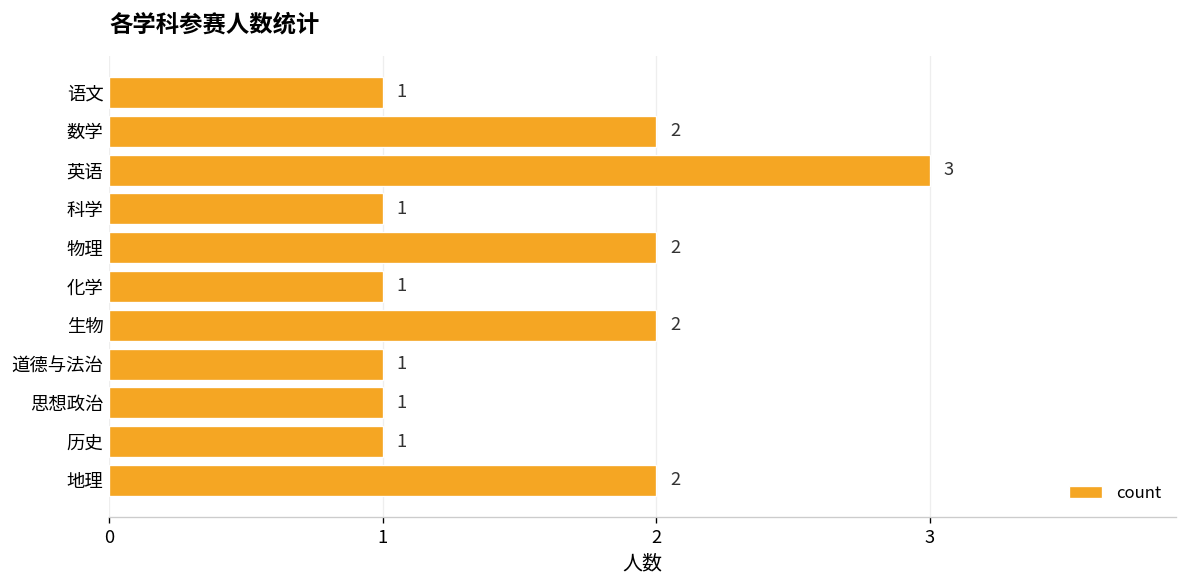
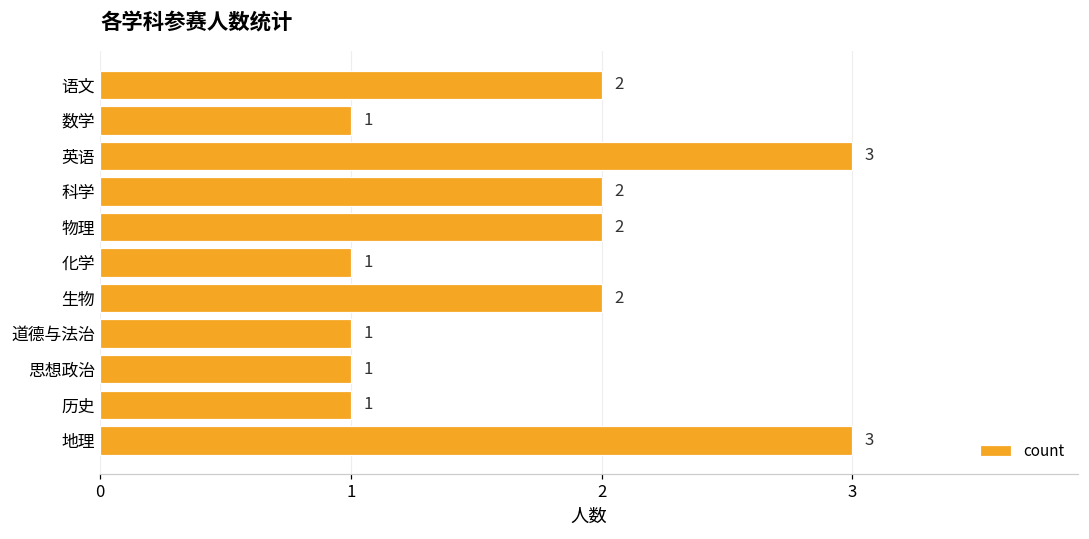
  {
-   "语文": 1,
-   "数学": 2,
+   "语文": 2,
+   "数学": 1,
    "英语": 3,
-   "科学": 1,
+   "科学": 2,
    "物理": 2,
    "化学": 1,
    "生物": 2,
    "道德与法治": 1,
    "思想政治": 1,
    "历史": 1,
-   "地理": 2
+   "地理": 3
  }
